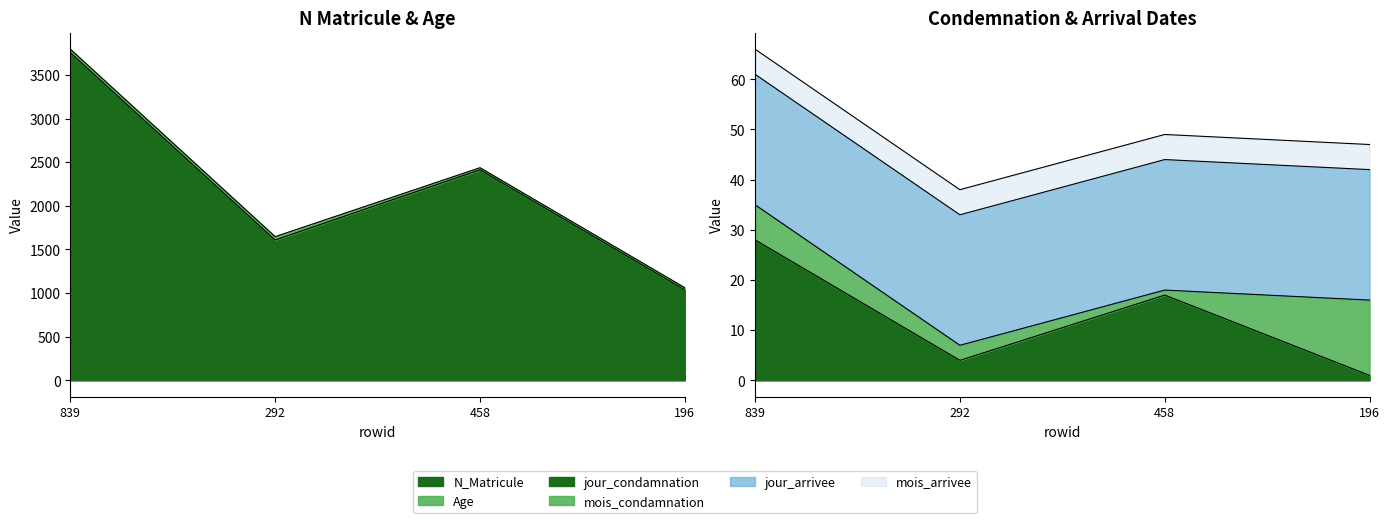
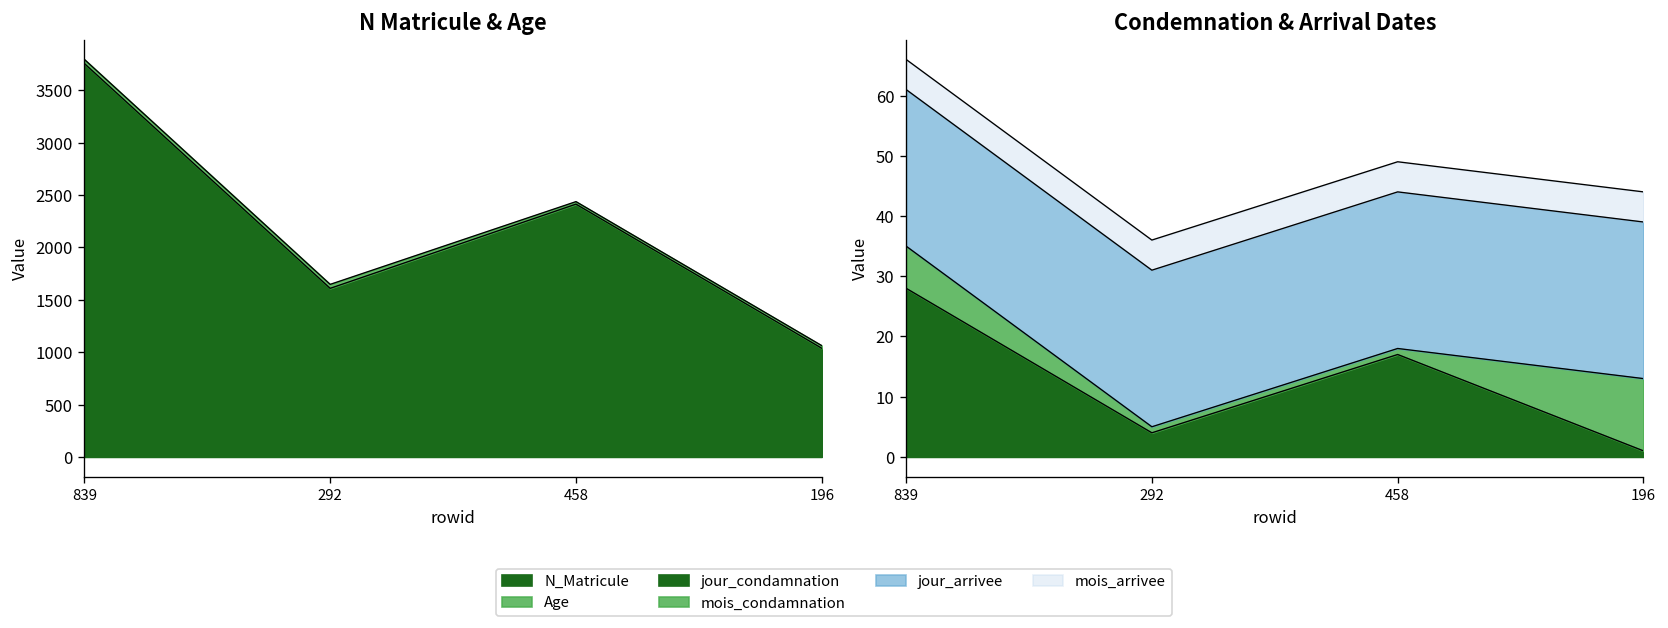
  {
    "N Matricule & Age": {
      "N_Matricule": {
        "839": 3800,
        "292": 1600
      }
    },
    "Condemnation & Arrival Dates": {
      "jour_condamnation": {
        "839": 28,
        "292": 4,
        "458": 17,
        "196": 1
      },
      "mois_condamnation": {
        "839": 7,
-       "292": 3,
+       "292": 1,
        "458": 1,
-       "196": 15
+       "196": 12
      },
      "jour_arrivee": {
        "839": 26,
        "292": 26,
        "458": 26,
        "196": 26
      },
      "mois_arrivee": {
        "839": 5,
        "292": 5,
        "458": 5,
        "196": 5
      }
    }
  }
